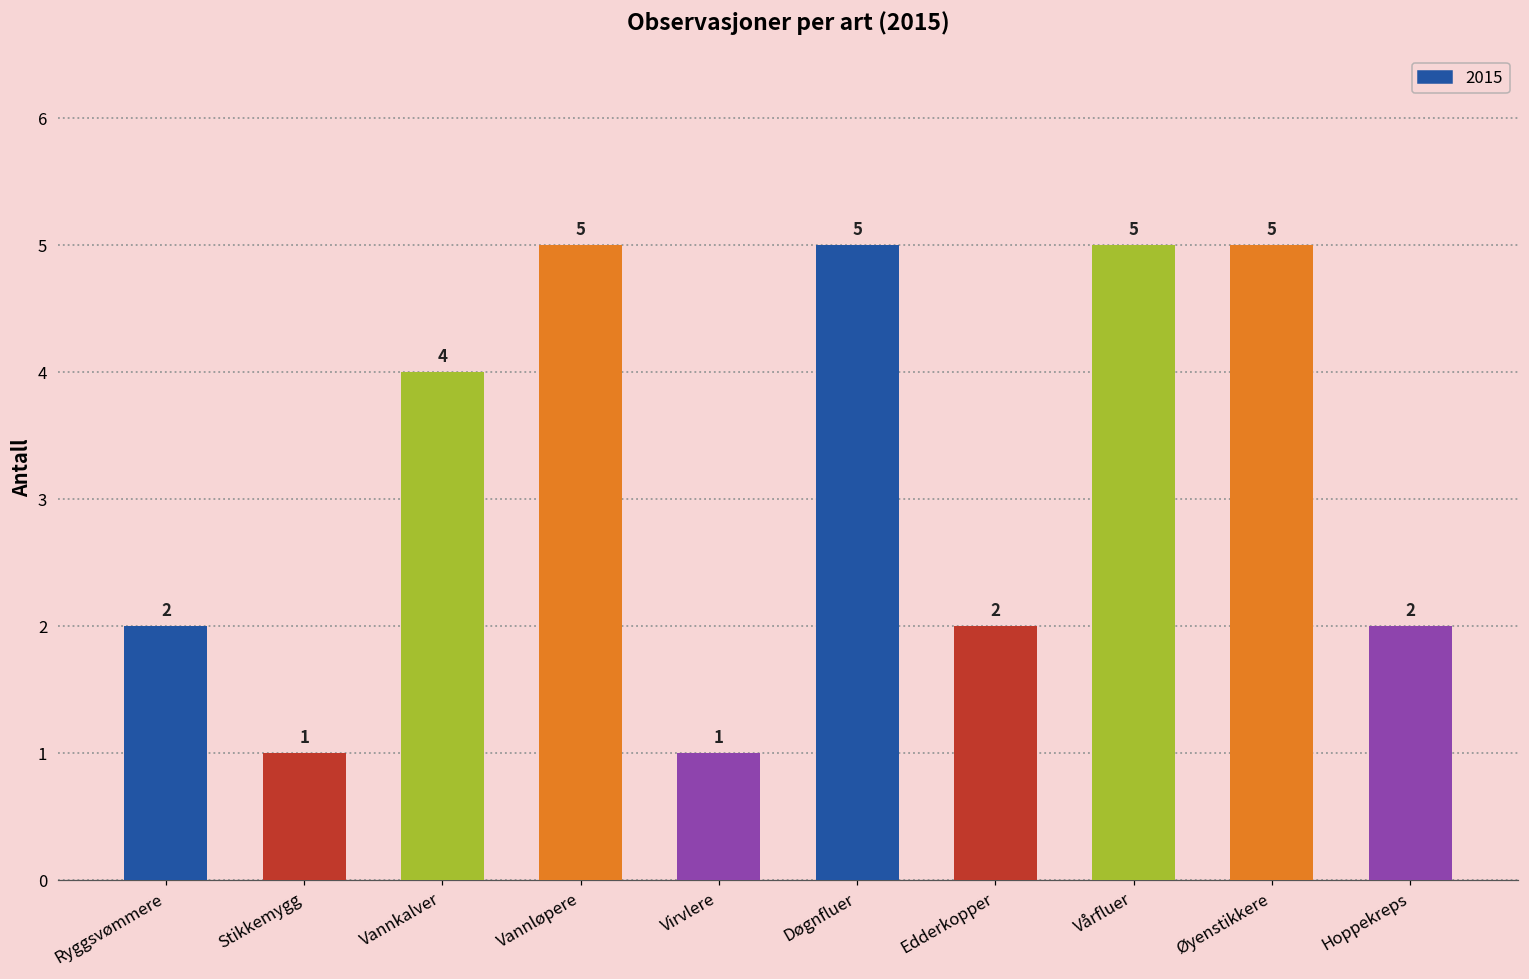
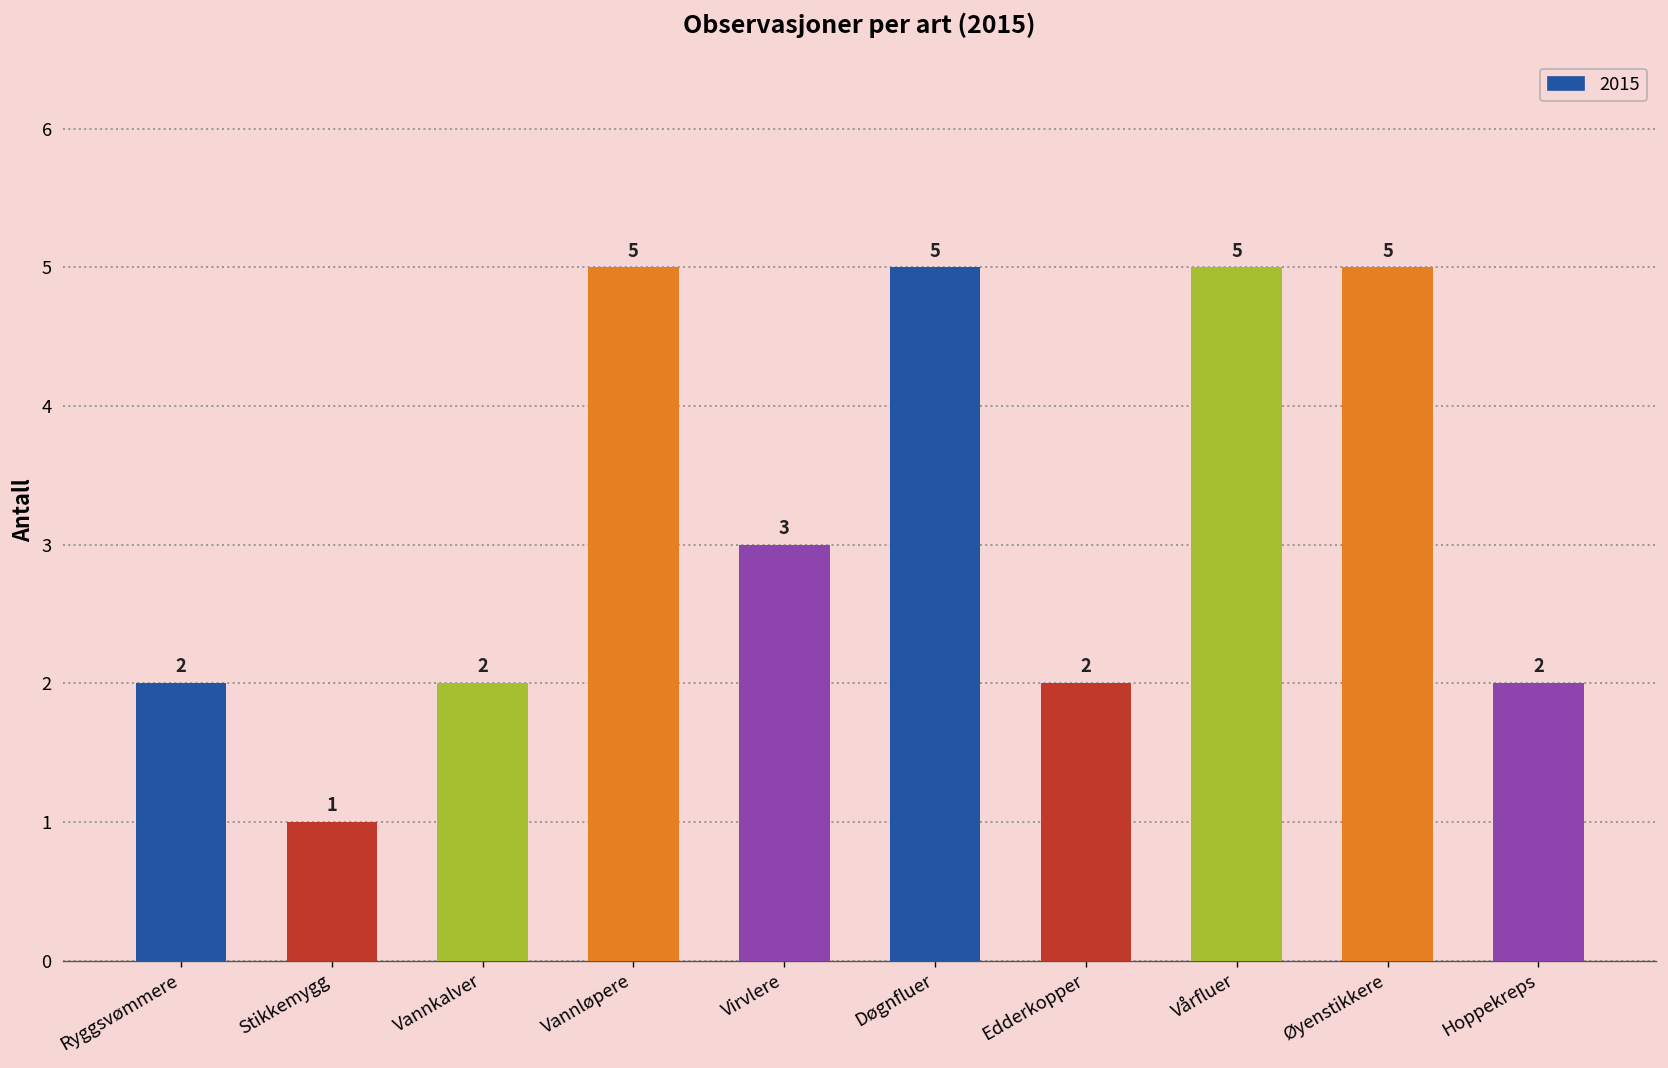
  {
    "Ryggsvømmere": 2,
    "Stikkemygg": 1,
-   "Vannkalver": 4,
+   "Vannkalver": 2,
    "Vannløpere": 5,
-   "Virvlere": 1,
+   "Virvlere": 3,
    "Døgnfluer": 5,
    "Edderkopper": 2,
    "Vårfluer": 5,
    "Øyenstikkere": 5,
    "Hoppekreps": 2
  }
